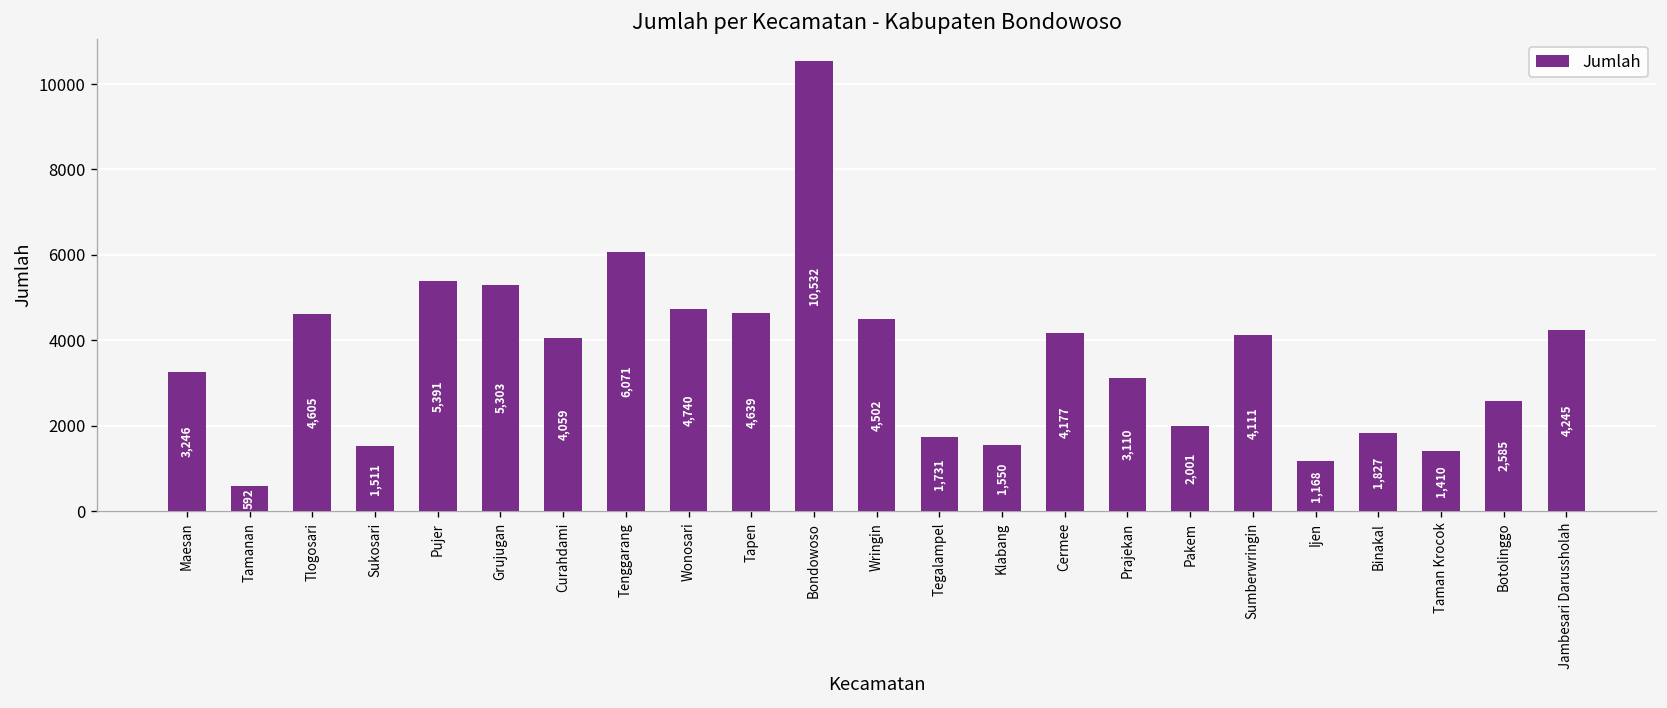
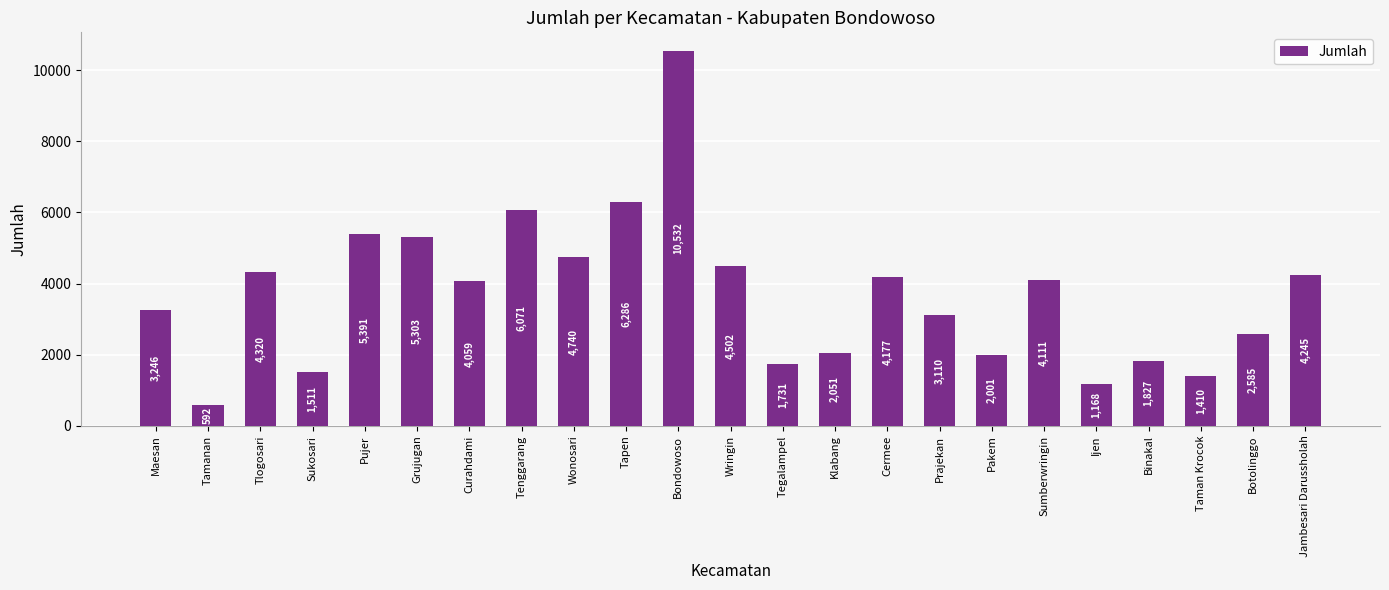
  {
    "Maesan": "3,246",
    "Tamanan": "592",
-   "Tlogosari": "4,605",
+   "Tlogosari": "4,320",
    "Sukosari": "1,511",
    "Pujer": "5,391",
    "Grujugan": "5,303",
    "Curahdami": "4,059",
    "Tenggarang": "6,071",
    "Wonosari": "4,740",
-   "Tapen": "4,639",
+   "Tapen": "6,286",
    "Bondowoso": "10,532",
    "Wringin": "4,502",
    "Tegalampel": "1,731",
-   "Klabang": "1,550",
+   "Klabang": "2,051",
    "Cermee": "4,177",
    "Prajekan": "3,110",
    "Pakem": "2,001",
    "Sumberwringin": "4,111",
    "Ijen": "1,168",
    "Binakal": "1,827",
    "Taman Krocok": "1,410",
    "Botolinggo": "2,585",
    "Jambesari Darussholah": "4,245"
  }
